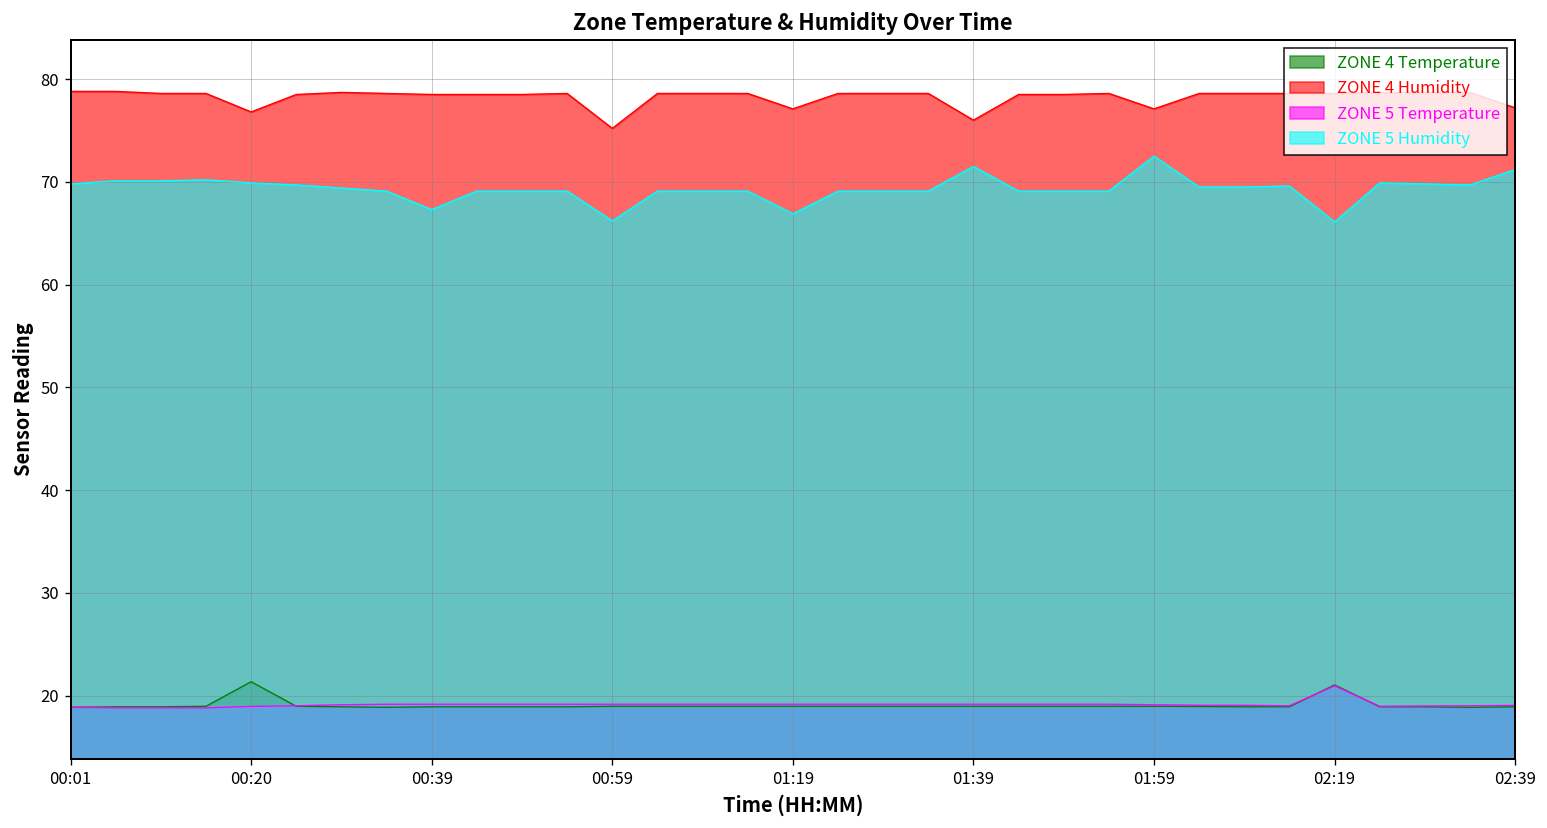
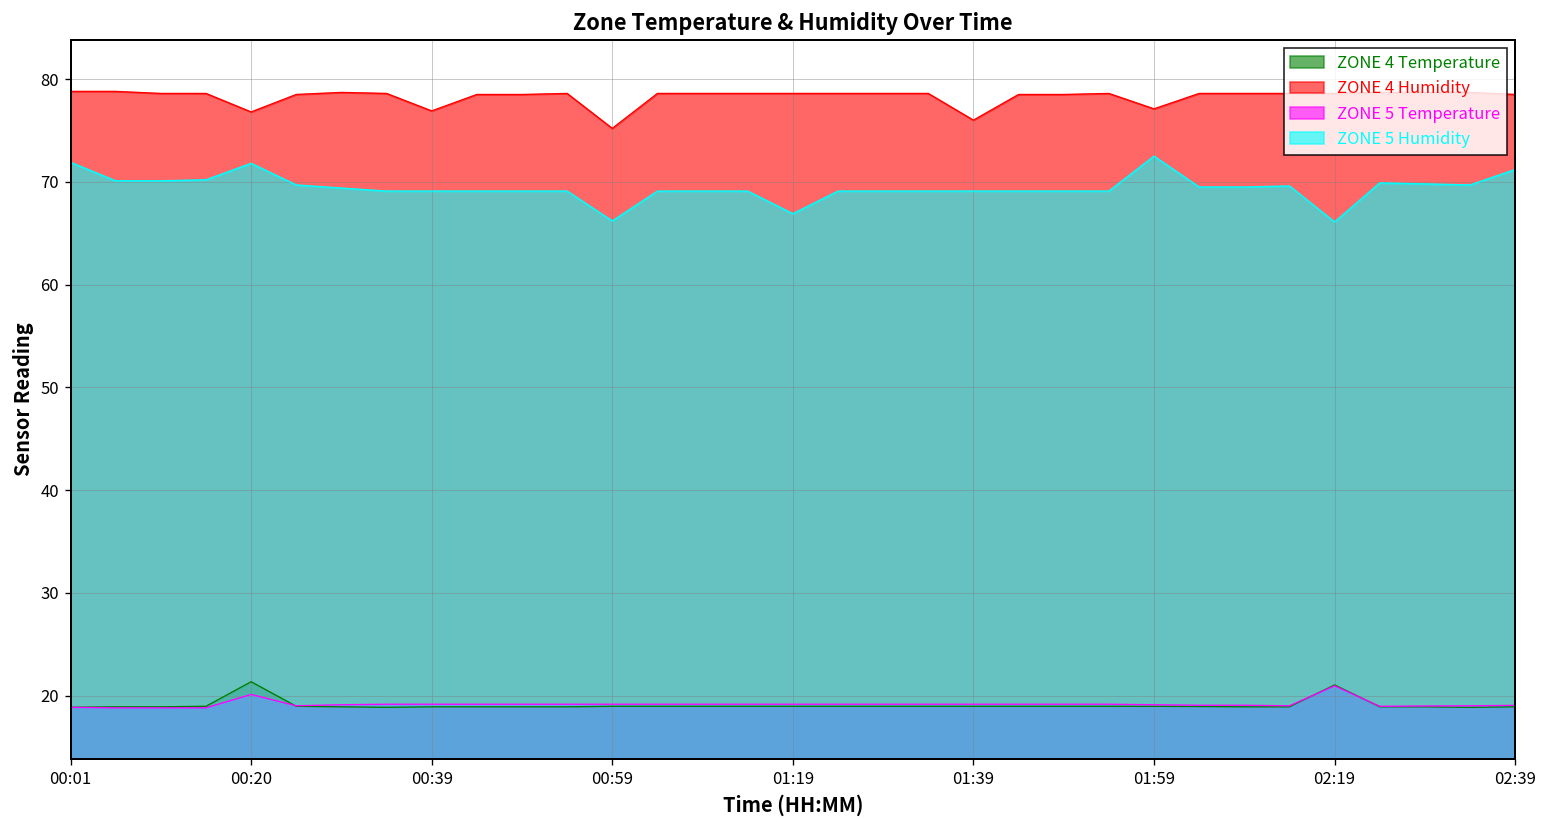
  {
    "ZONE 4 Temperature": {
      "00:20": 21
    },
    "ZONE 4 Humidity": {
      "00:01": 79,
      "00:20": 77,
-     "00:39": 79,
+     "00:39": 77,
      "00:59": 75,
-     "01:19": 77,
+     "01:19": 79,
      "01:39": 76,
      "01:59": 77,
-     "02:39": 77
+     "02:39": 79
    },
    "ZONE 5 Temperature": {
-     "00:20": 19
+     "00:20": 20
    },
    "ZONE 5 Humidity": {
-     "00:01": 70,
-     "00:20": 70,
-     "00:39": 67,
+     "00:01": 72,
+     "00:20": 72,
+     "00:39": 69,
      "00:59": 66,
      "01:19": 67,
-     "01:39": 72,
+     "01:39": 69,
      "01:59": 73,
      "02:19": 66,
      "02:39": 71
    }
  }
